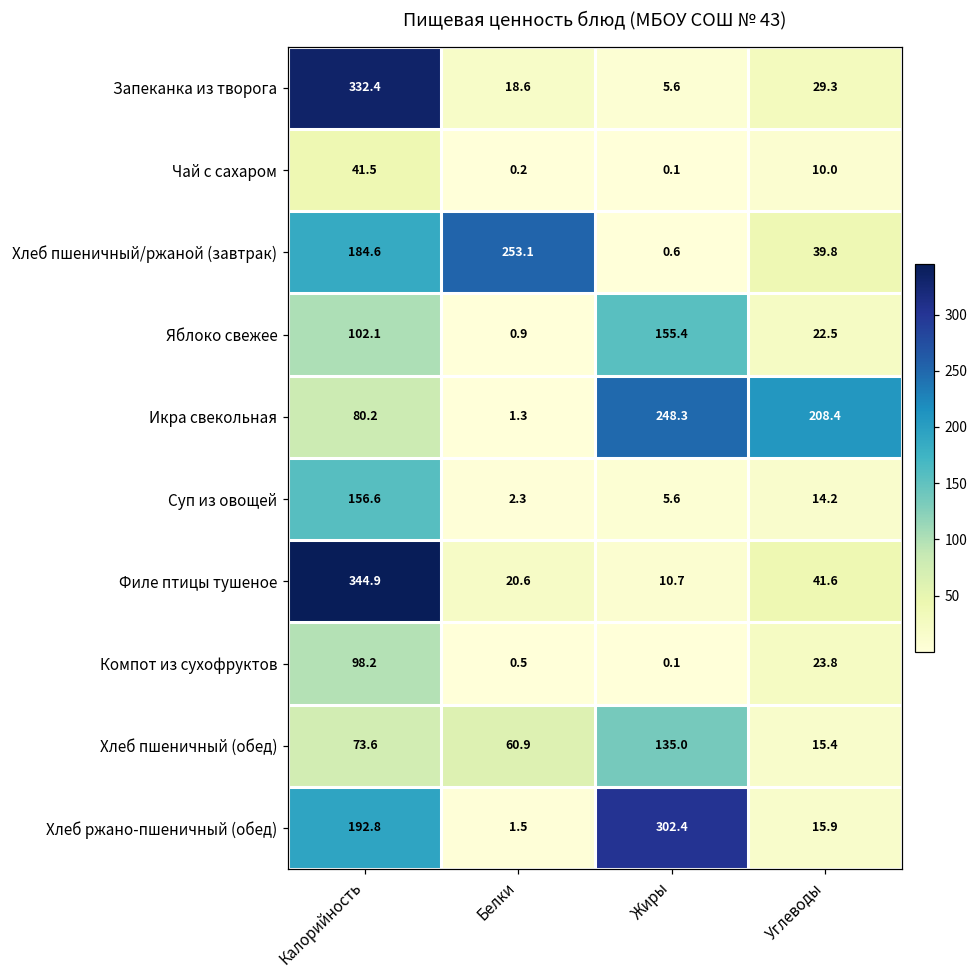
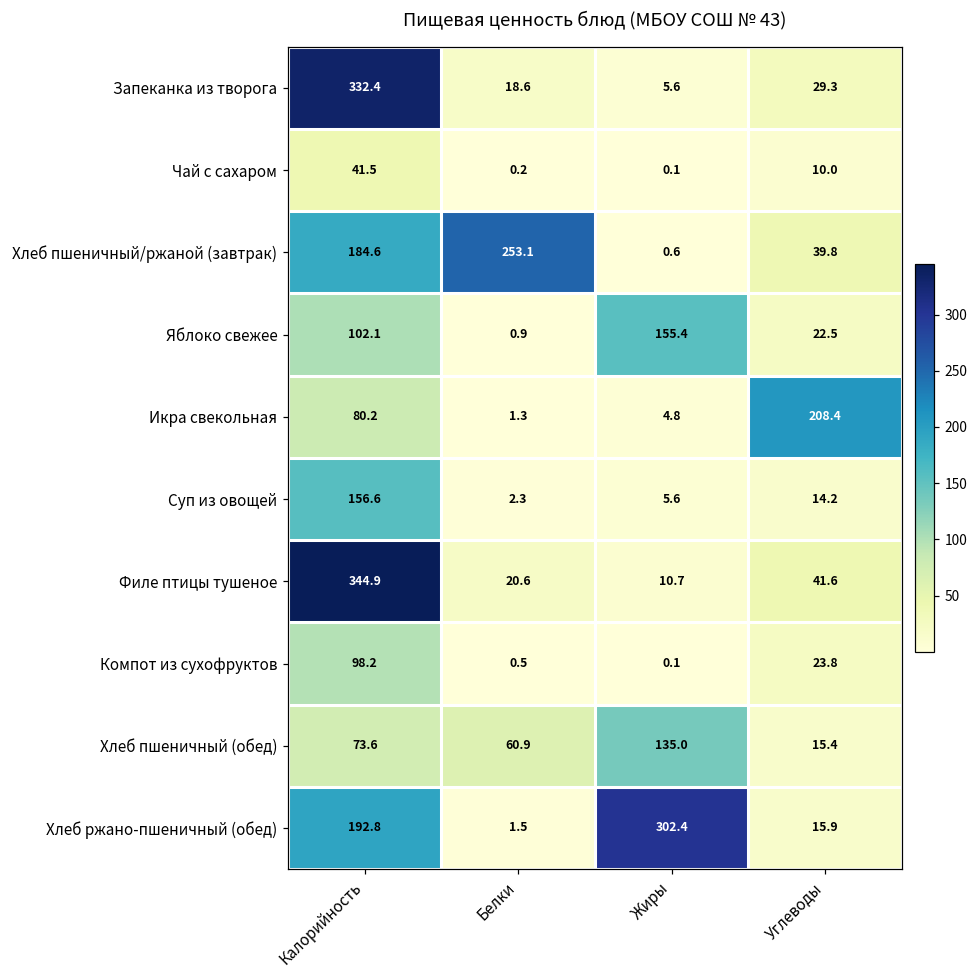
  {
    "Запеканка из творога": {
      "Калорийность": 332.4,
      "Белки": 18.6,
      "Жиры": 5.6,
      "Углеводы": 29.3
    },
    "Чай с сахаром": {
      "Калорийность": 41.5,
      "Белки": 0.2,
      "Жиры": 0.1,
      "Углеводы": 10.0
    },
    "Хлеб пшеничный/ржаной (завтрак)": {
      "Калорийность": 184.6,
      "Белки": 253.1,
      "Жиры": 0.6,
      "Углеводы": 39.8
    },
    "Яблоко свежее": {
      "Калорийность": 102.1,
      "Белки": 0.9,
      "Жиры": 155.4,
      "Углеводы": 22.5
    },
    "Икра свекольная": {
      "Калорийность": 80.2,
      "Белки": 1.3,
-     "Жиры": 248.3,
+     "Жиры": 4.8,
      "Углеводы": 208.4
    },
    "Суп из овощей": {
      "Калорийность": 156.6,
      "Белки": 2.3,
      "Жиры": 5.6,
      "Углеводы": 14.2
    },
    "Филе птицы тушеное": {
      "Калорийность": 344.9,
      "Белки": 20.6,
      "Жиры": 10.7,
      "Углеводы": 41.6
    },
    "Компот из сухофруктов": {
      "Калорийность": 98.2,
      "Белки": 0.5,
      "Жиры": 0.1,
      "Углеводы": 23.8
    },
    "Хлеб пшеничный (обед)": {
      "Калорийность": 73.6,
      "Белки": 60.9,
      "Жиры": 135.0,
      "Углеводы": 15.4
    },
    "Хлеб ржано-пшеничный (обед)": {
      "Калорийность": 192.8,
      "Белки": 1.5,
      "Жиры": 302.4,
      "Углеводы": 15.9
    }
  }
